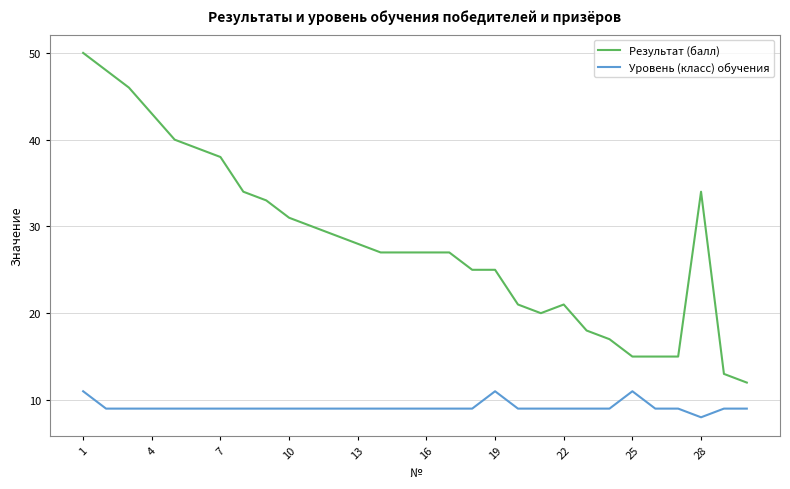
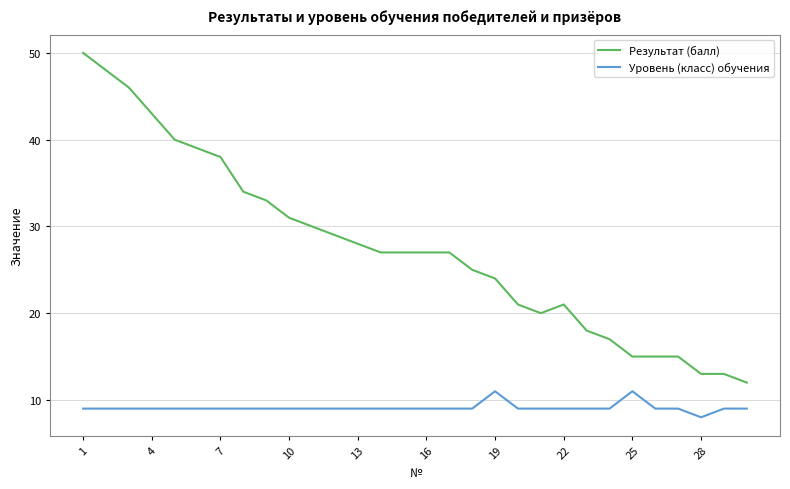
  {
    "Результат (балл)": {
      "1": 50,
      "4": 43,
      "7": 38,
      "10": 31,
      "13": 28,
      "16": 27,
-     "19": 25,
+     "19": 24,
      "22": 21,
      "25": 15,
-     "28": 34
+     "28": 13
    },
    "Уровень (класс) обучения": {
-     "1": 11,
+     "1": 9,
      "4": 9,
      "7": 9,
      "10": 9,
      "13": 9,
      "16": 9,
      "19": 11,
      "22": 9,
      "25": 11,
      "28": 8
    }
  }
